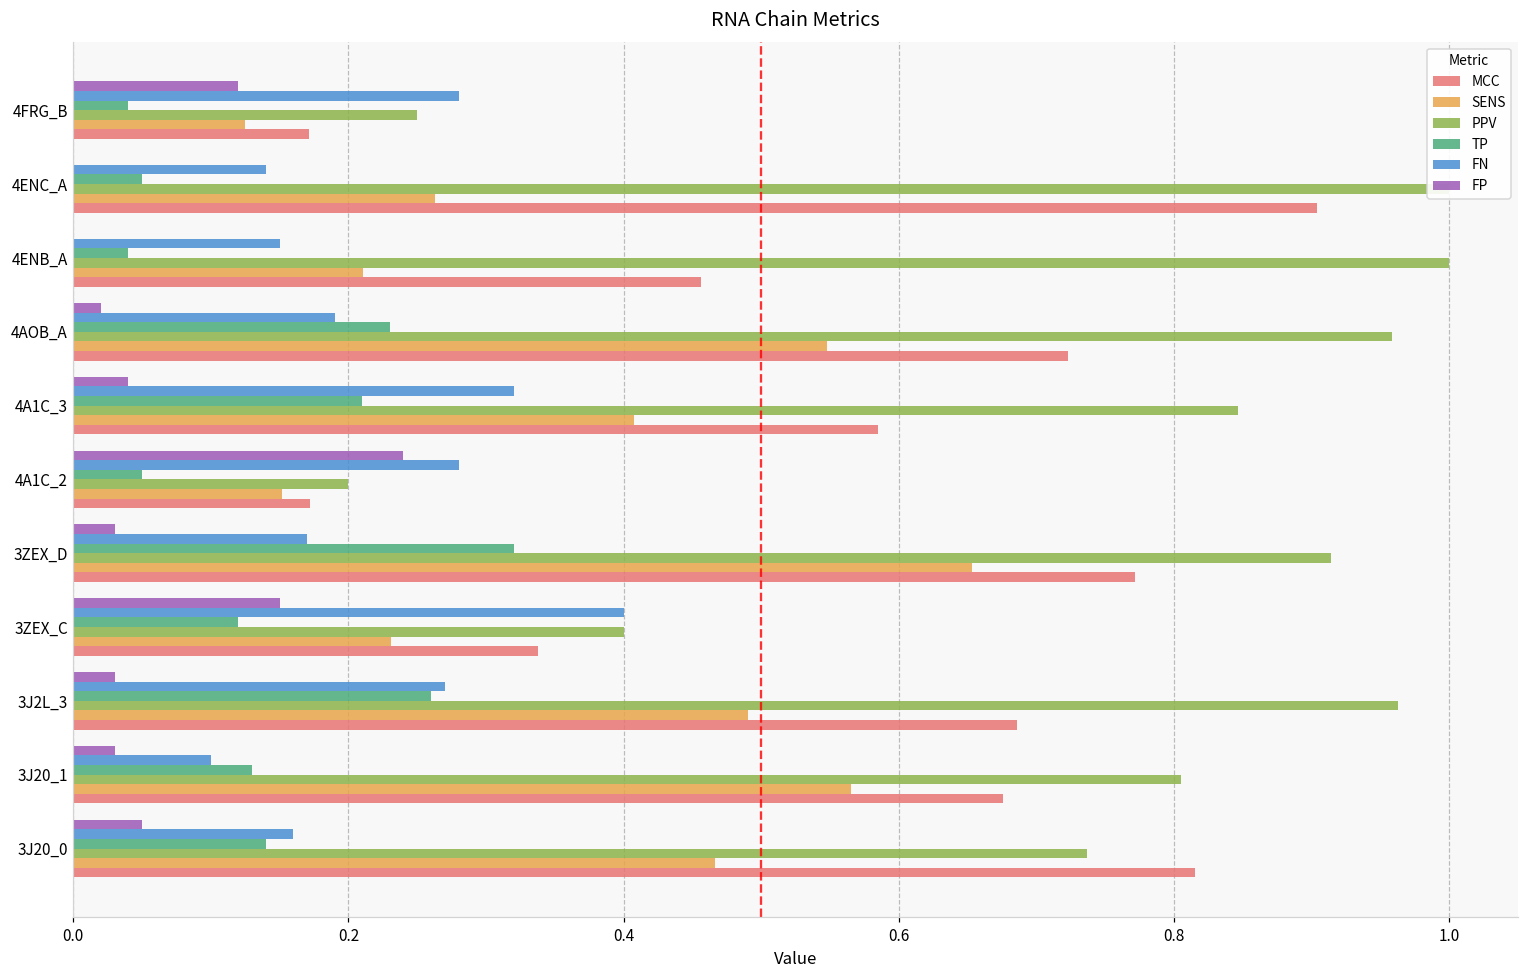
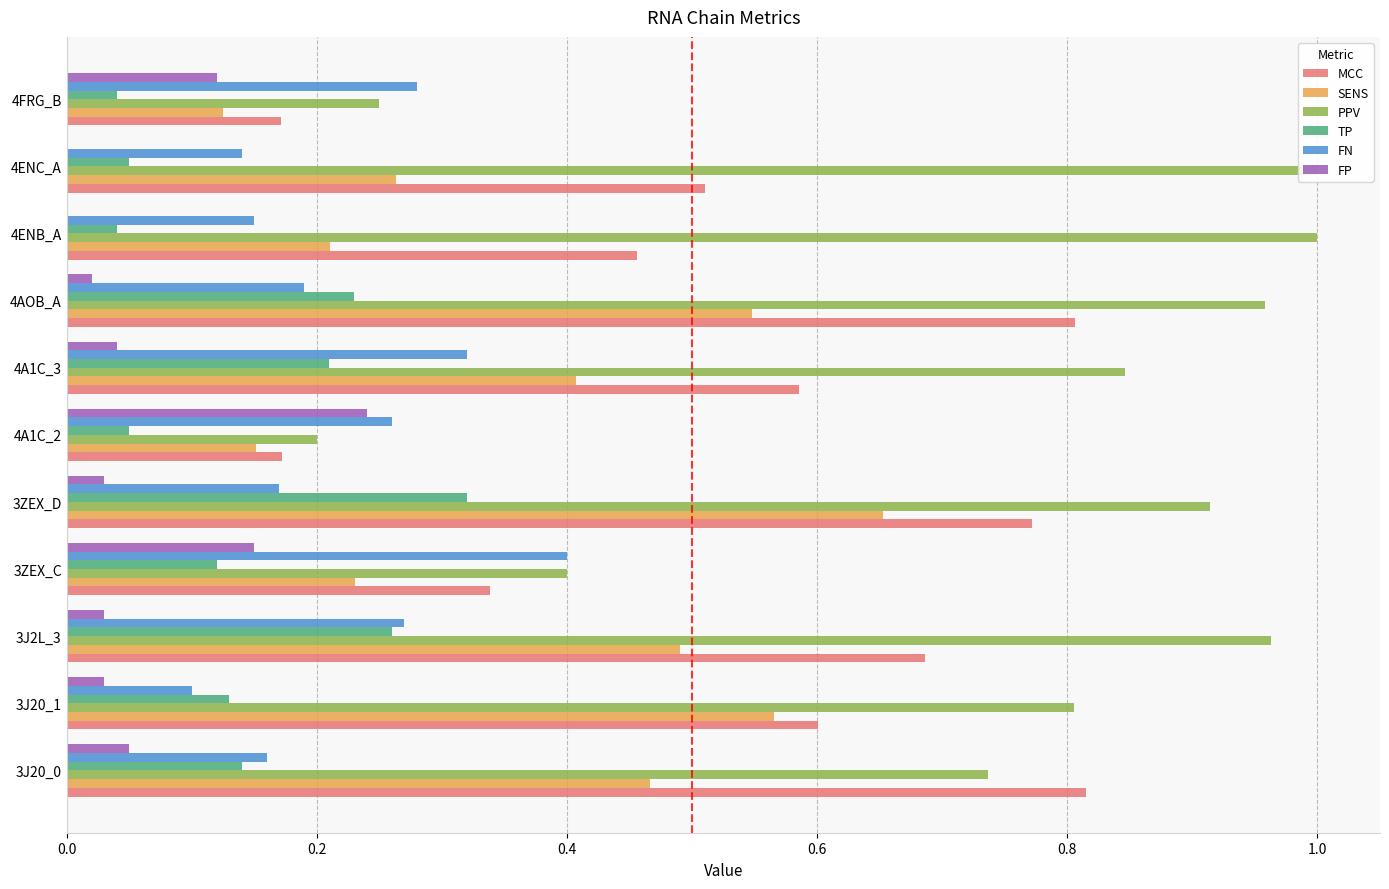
  {
    "MCC": {
      "4FRG_B": 0.172,
-     "4ENC_A": 0.904,
+     "4ENC_A": 0.510,
      "4ENB_A": 0.456,
-     "4AOB_A": 0.723,
+     "4AOB_A": 0.806,
      "4A1C_3": 0.585,
      "4A1C_2": 0.172,
      "3ZEX_D": 0.771,
      "3ZEX_C": 0.338,
      "3J2L_3": 0.686,
-     "3J20_1": 0.676,
+     "3J20_1": 0.600,
      "3J20_0": 0.815
    },
    "SENS": {
      "4FRG_B": 0.125,
      "4ENC_A": 0.263,
      "4ENB_A": 0.211,
      "4AOB_A": 0.548,
      "4A1C_3": 0.407,
      "4A1C_2": 0.152,
      "3ZEX_D": 0.653,
      "3ZEX_C": 0.231,
      "3J2L_3": 0.491,
      "3J20_1": 0.565,
      "3J20_0": 0.467
    },
    "PPV": {
      "4FRG_B": 0.250,
      "4ENB_A": 1.000,
      "4AOB_A": 0.958,
      "4A1C_3": 0.846,
      "4A1C_2": 0.200,
      "3ZEX_D": 0.914,
      "3ZEX_C": 0.400,
      "3J2L_3": 0.963,
      "3J20_1": 0.805,
      "3J20_0": 0.737
    },
    "TP": {
      "4FRG_B": 0.040,
      "4ENC_A": 0.050,
      "4ENB_A": 0.040,
      "4AOB_A": 0.230,
      "4A1C_3": 0.210,
      "4A1C_2": 0.050,
      "3ZEX_D": 0.320,
      "3ZEX_C": 0.120,
      "3J2L_3": 0.260,
      "3J20_1": 0.130,
      "3J20_0": 0.140
    },
    "FN": {
      "4FRG_B": 0.280,
      "4ENC_A": 0.140,
      "4ENB_A": 0.150,
      "4AOB_A": 0.190,
      "4A1C_3": 0.320,
-     "4A1C_2": 0.280,
+     "4A1C_2": 0.260,
      "3ZEX_D": 0.170,
      "3ZEX_C": 0.400,
      "3J2L_3": 0.270,
      "3J20_1": 0.100,
      "3J20_0": 0.160
    },
    "FP": {
      "4FRG_B": 0.120,
      "4ENC_A": 0.000,
      "4ENB_A": 0.000,
      "4AOB_A": 0.020,
      "4A1C_3": 0.040,
      "4A1C_2": 0.240,
      "3ZEX_D": 0.030,
      "3ZEX_C": 0.150,
      "3J2L_3": 0.030,
      "3J20_1": 0.030,
      "3J20_0": 0.050
    }
  }
